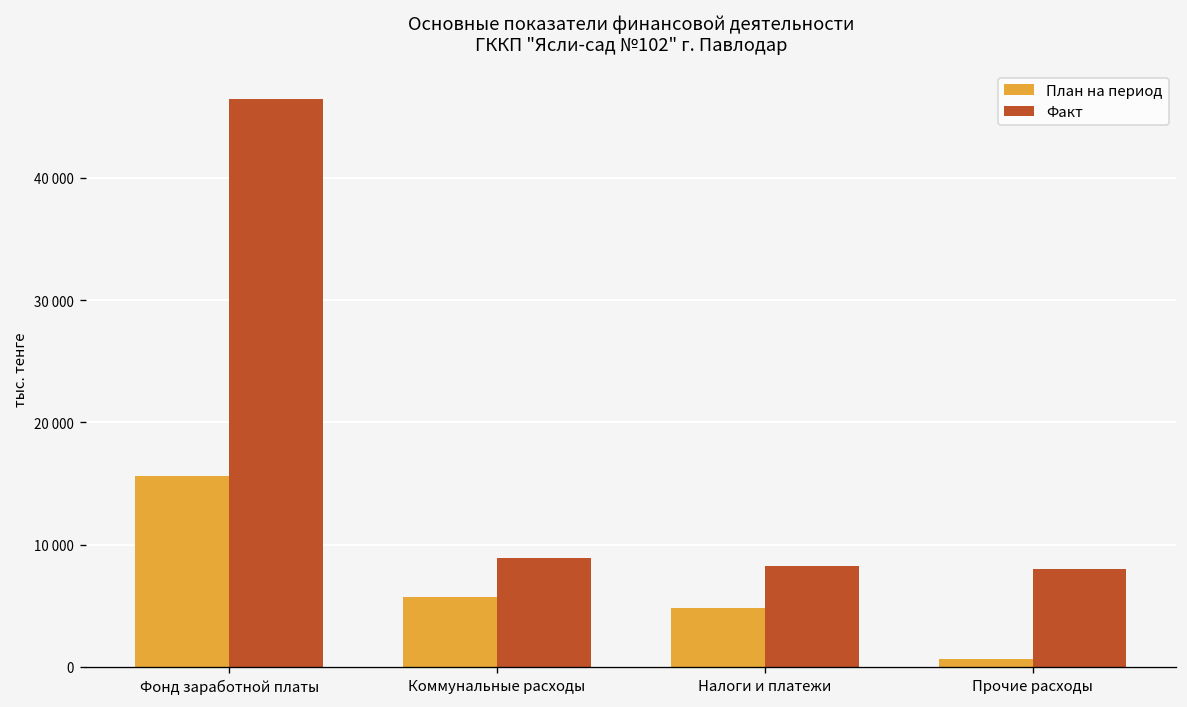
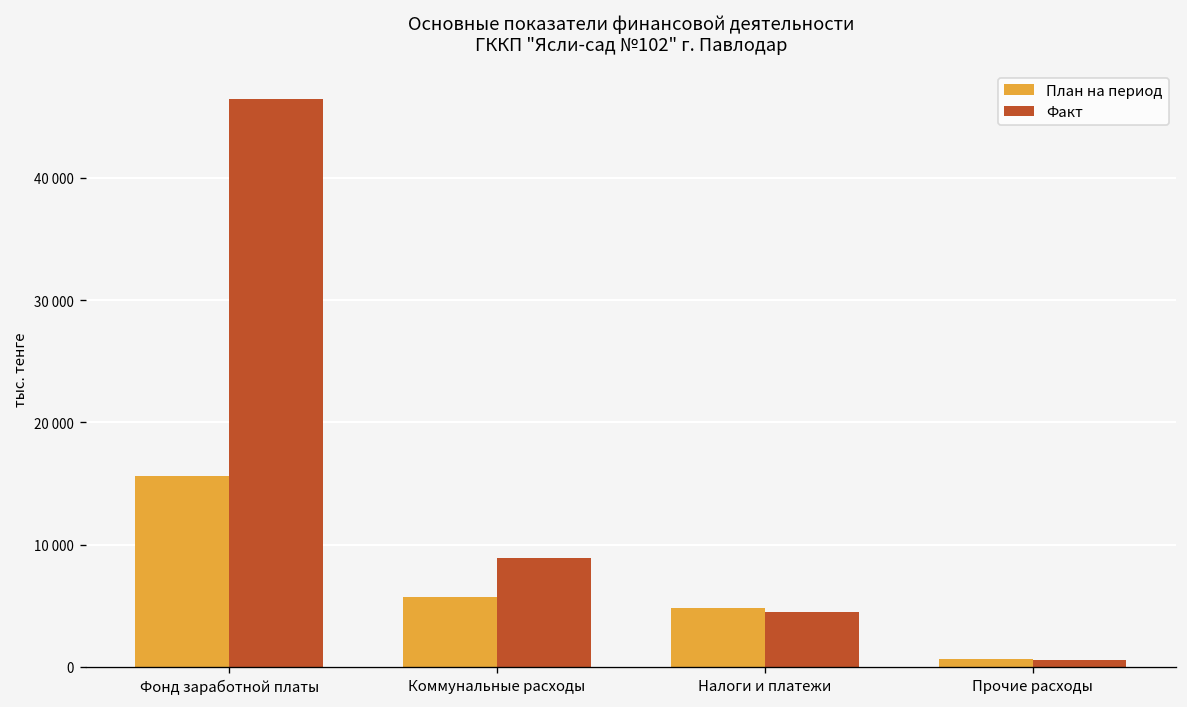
  {
    "План на период": {
      "Фонд заработной платы": 15600,
      "Коммунальные расходы": 5700,
      "Налоги и платежи": 4800,
      "Прочие расходы": 600
    },
    "Факт": {
      "Фонд заработной платы": 46500,
      "Коммунальные расходы": 8900,
-     "Налоги и платежи": 8300,
-     "Прочие расходы": 8000
+     "Налоги и платежи": 4500,
+     "Прочие расходы": 600
    }
  }
